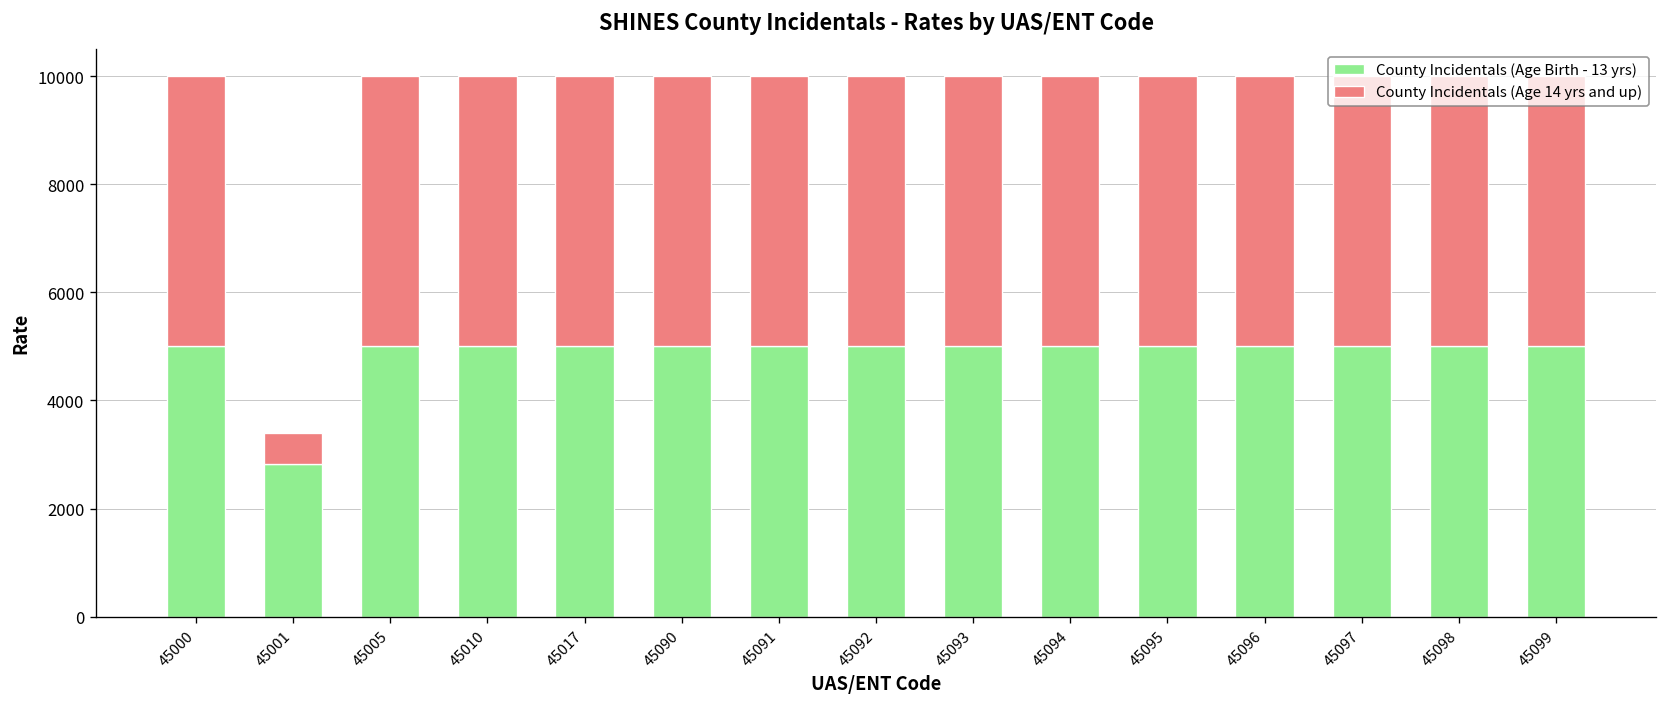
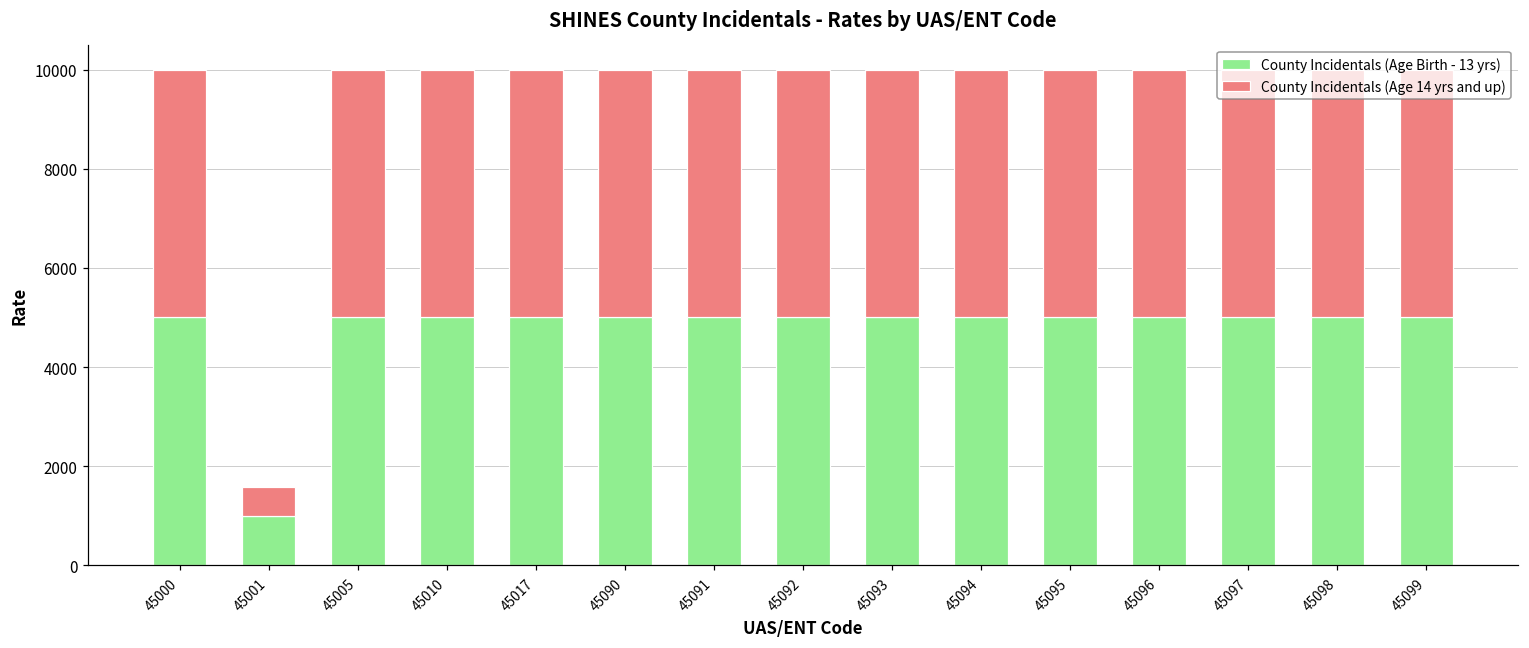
  {
    "County Incidentals (Age Birth - 13 yrs)": {
      "45000": 5000,
-     "45001": 2800,
+     "45001": 1000,
      "45005": 5000,
      "45010": 5000,
      "45017": 5000,
      "45090": 5000,
      "45091": 5000,
      "45092": 5000,
      "45093": 5000,
      "45094": 5000,
      "45095": 5000,
      "45096": 5000,
      "45097": 5000,
      "45098": 5000,
      "45099": 5000
    },
    "County Incidentals (Age 14 yrs and up)": {
      "45000": 5000,
      "45001": 600,
      "45005": 5000,
      "45010": 5000,
      "45017": 5000,
      "45090": 5000,
      "45091": 5000,
      "45092": 5000,
      "45093": 5000,
      "45094": 5000,
      "45095": 5000,
      "45096": 5000
    }
  }
